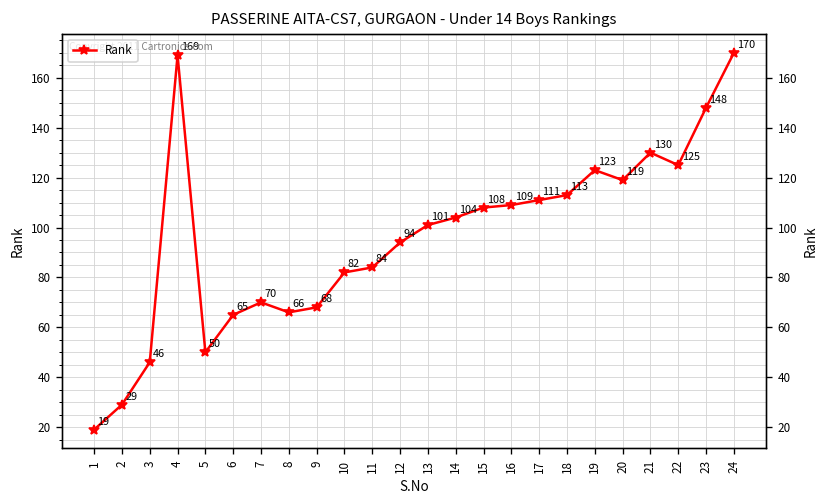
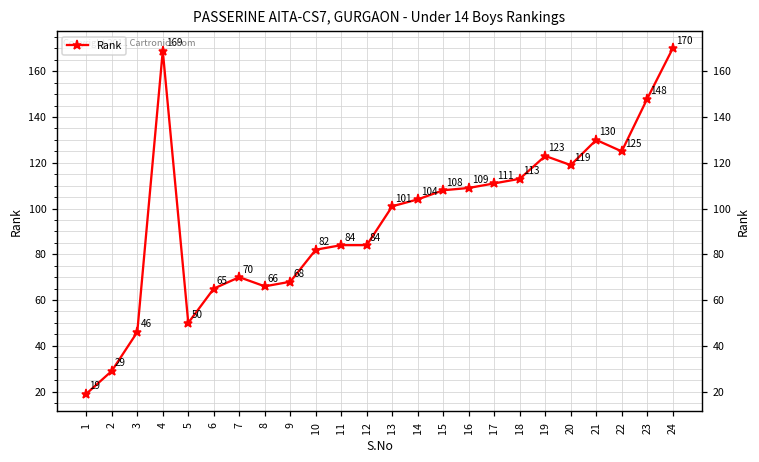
  {
    "1": 19,
    "2": 29,
    "3": 46,
    "5": 50,
    "6": 65,
    "7": 70,
    "8": 66,
    "9": 68,
    "10": 82,
    "11": 84,
-   "12": 94,
+   "12": 84,
    "13": 101,
    "14": 104,
    "15": 108,
    "16": 109,
    "17": 111,
    "18": 113,
    "19": 123,
    "20": 119,
    "21": 130,
    "22": 125,
    "23": 148,
    "24": 170
  }
